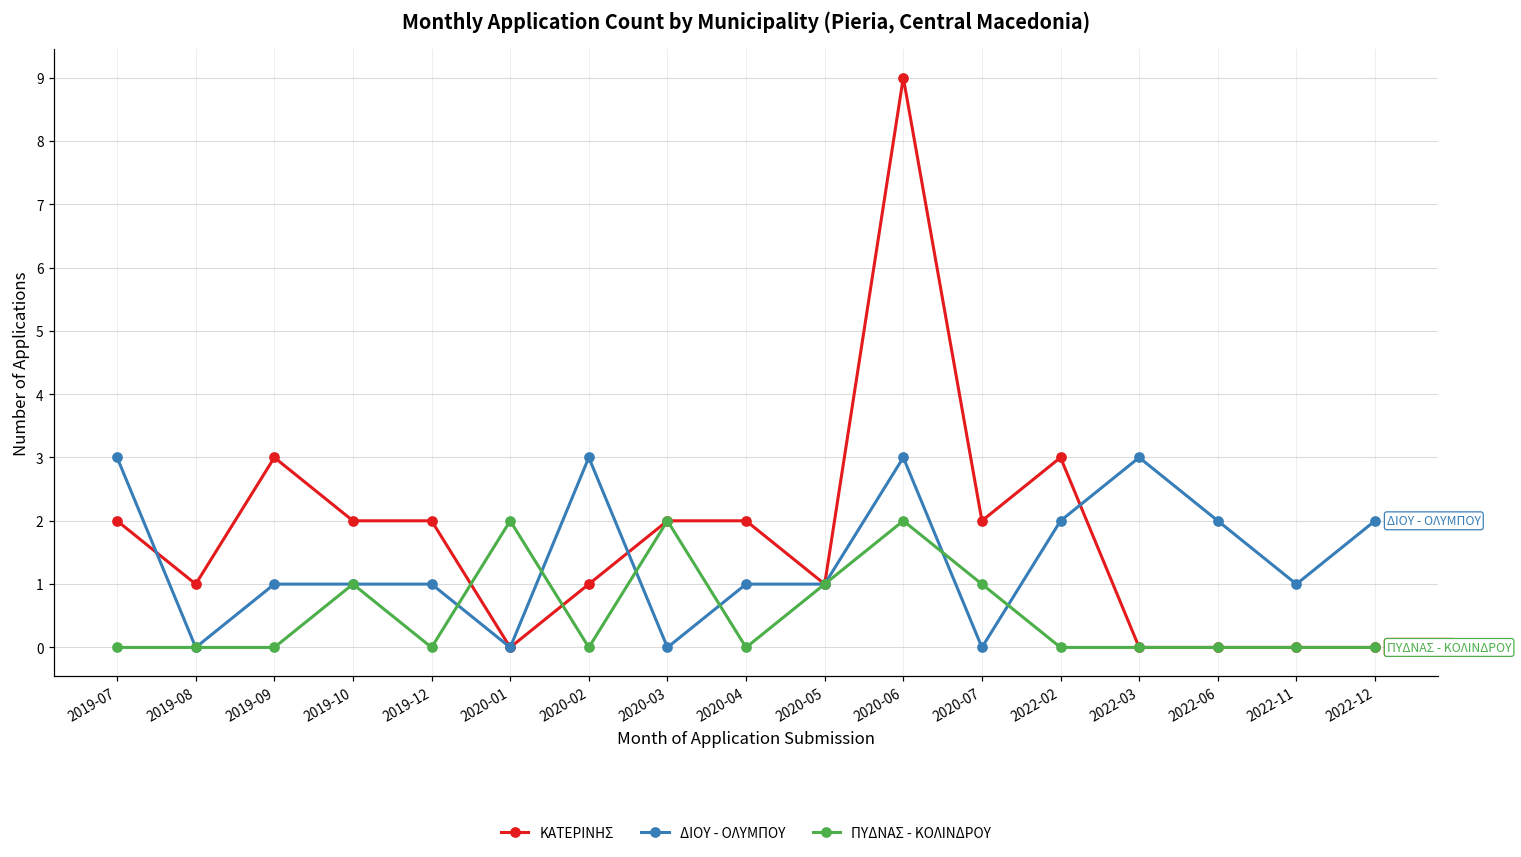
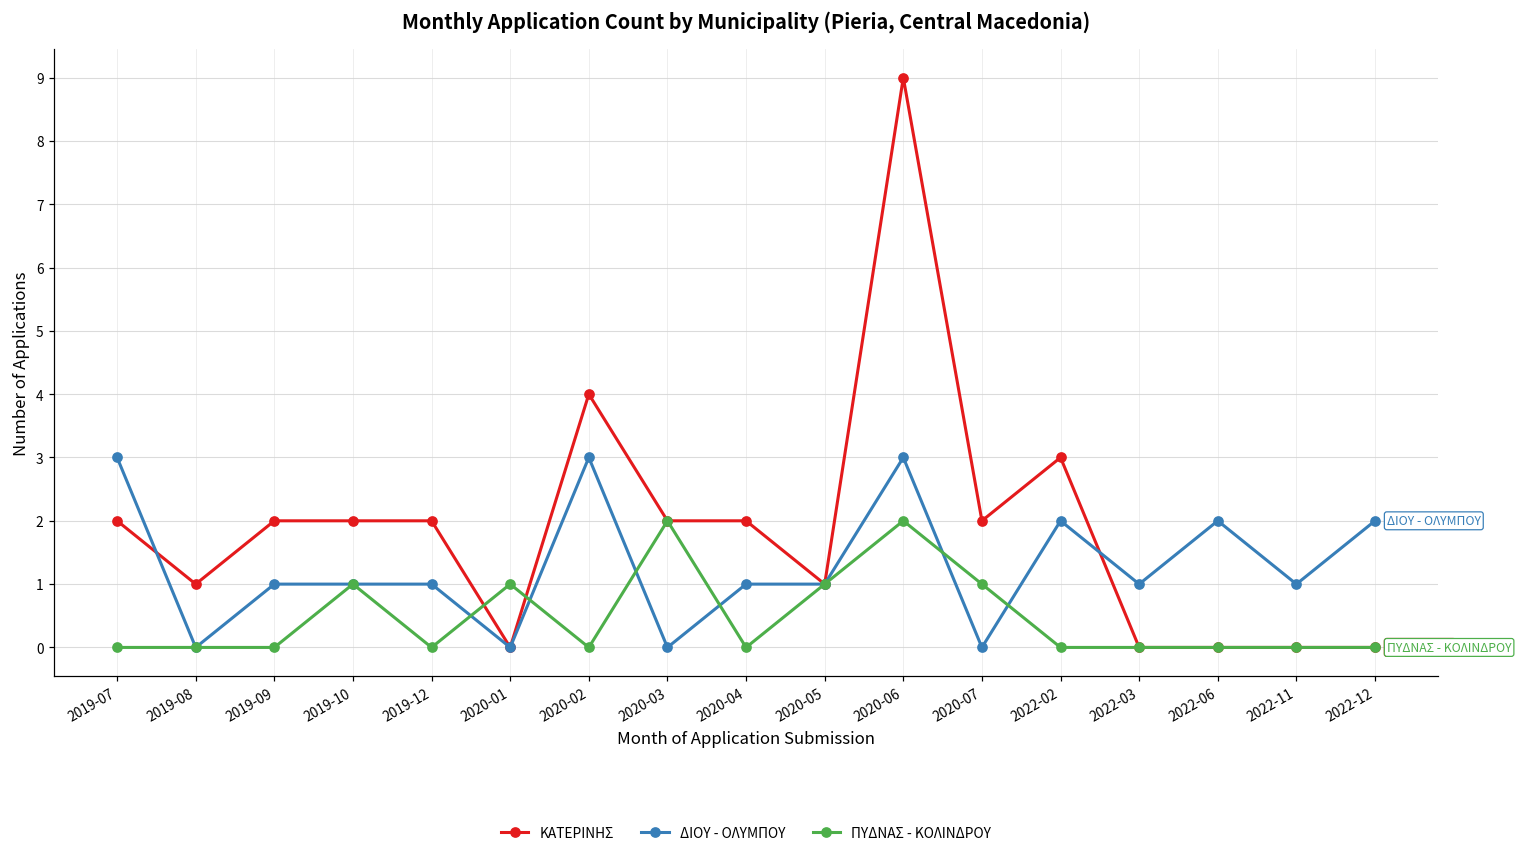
  {
    "ΚΑΤΕΡΙΝΗΣ": {
      "2019-07": 2,
      "2019-08": 1,
-     "2019-09": 3,
+     "2019-09": 2,
      "2019-10": 2,
      "2019-12": 2,
-     "2020-02": 1,
+     "2020-02": 4,
      "2020-04": 2,
      "2020-06": 9,
      "2020-07": 2,
      "2022-02": 3
    },
    "ΔΙΟΥ - ΟΛΥΜΠΟΥ": {
      "2019-07": 3,
      "2019-09": 1,
      "2019-12": 1,
      "2020-02": 3,
      "2020-03": 0,
      "2020-04": 1,
      "2020-06": 3,
      "2020-07": 0,
      "2022-02": 2,
-     "2022-03": 3,
+     "2022-03": 1,
      "2022-06": 2,
      "2022-11": 1,
      "2022-12": 2
    },
    "ΠΥΔΝΑΣ - ΚΟΛΙΝΔΡΟΥ": {
      "2019-07": 0,
      "2019-09": 0,
      "2019-12": 0,
-     "2020-01": 2,
+     "2020-01": 1,
      "2020-02": 0,
      "2020-04": 0,
      "2020-06": 2,
      "2020-07": 1,
      "2022-02": 0
    }
  }
